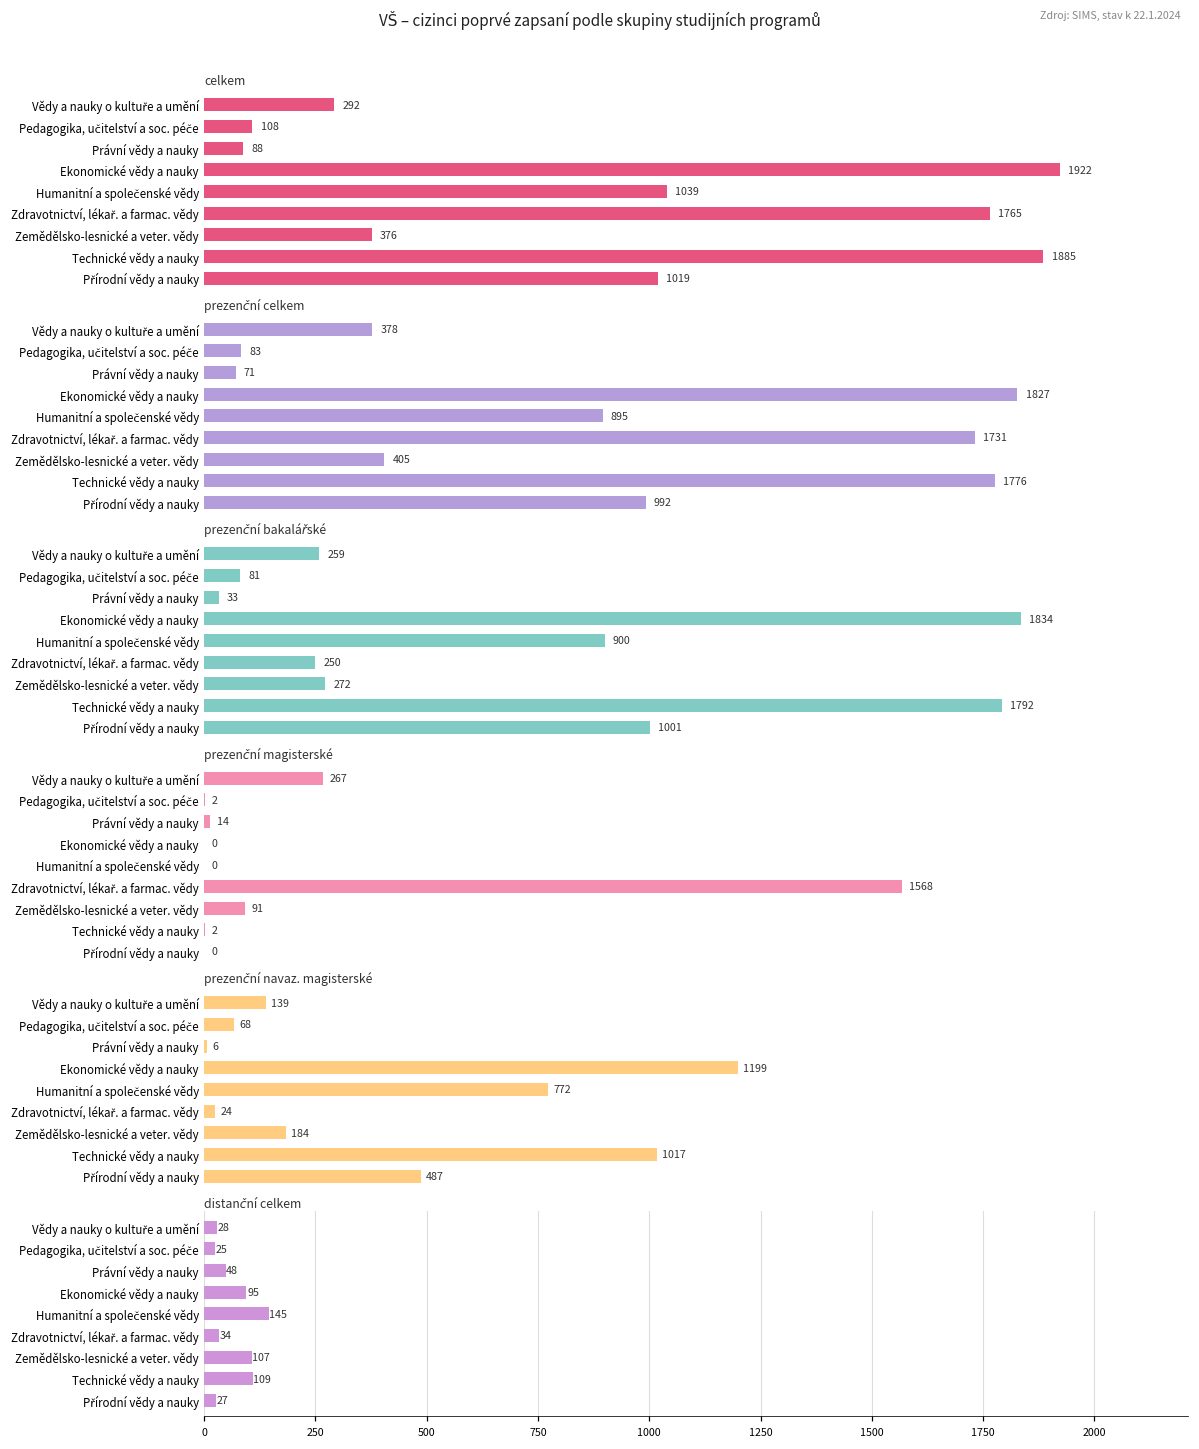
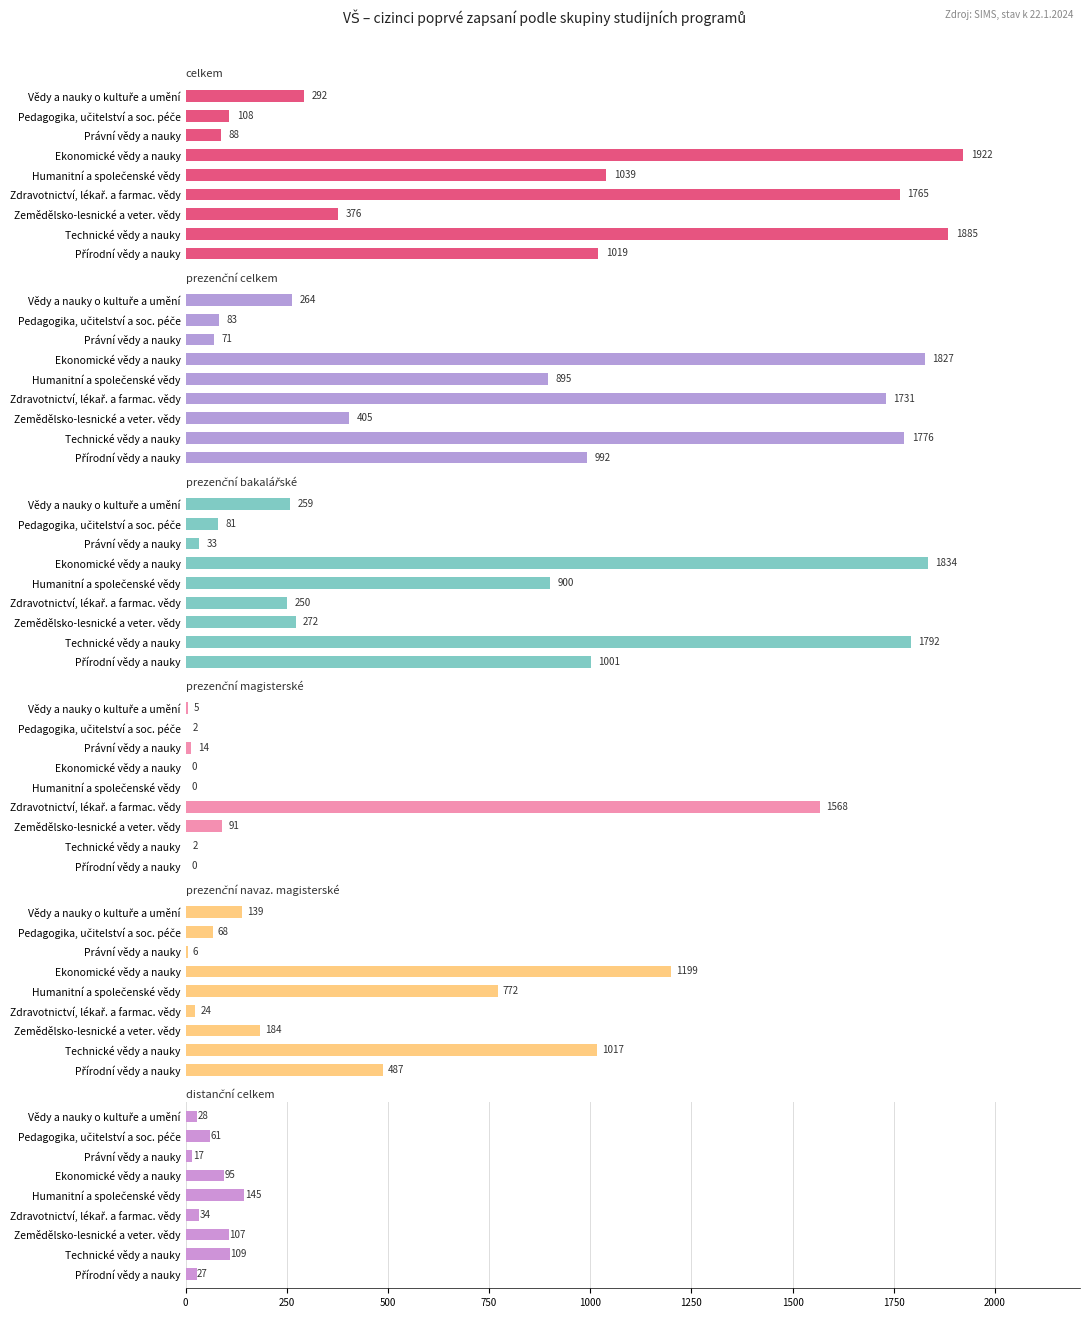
  {
    "celkem": {
      "Vědy a nauky o kultuře a umění": 292,
      "Pedagogika, učitelství a soc. péče": 108,
      "Právní vědy a nauky": 88,
      "Ekonomické vědy a nauky": 1922,
      "Humanitní a společenské vědy": 1039,
      "Zdravotnictví, lékař. a farmac. vědy": 1765,
      "Zemědělsko-lesnické a veter. vědy": 376,
      "Technické vědy a nauky": 1885,
      "Přírodní vědy a nauky": 1019
    },
    "prezenční celkem": {
-     "Vědy a nauky o kultuře a umění": 378,
+     "Vědy a nauky o kultuře a umění": 264,
      "Pedagogika, učitelství a soc. péče": 83,
      "Právní vědy a nauky": 71,
      "Ekonomické vědy a nauky": 1827,
      "Humanitní a společenské vědy": 895,
      "Zdravotnictví, lékař. a farmac. vědy": 1731,
      "Zemědělsko-lesnické a veter. vědy": 405,
      "Technické vědy a nauky": 1776,
      "Přírodní vědy a nauky": 992
    },
    "prezenční bakalářské": {
      "Vědy a nauky o kultuře a umění": 259,
      "Pedagogika, učitelství a soc. péče": 81,
      "Právní vědy a nauky": 33,
      "Ekonomické vědy a nauky": 1834,
      "Humanitní a společenské vědy": 900,
      "Zdravotnictví, lékař. a farmac. vědy": 250,
      "Zemědělsko-lesnické a veter. vědy": 272,
      "Technické vědy a nauky": 1792,
      "Přírodní vědy a nauky": 1001
    },
    "prezenční magisterské": {
-     "Vědy a nauky o kultuře a umění": 267,
+     "Vědy a nauky o kultuře a umění": 5,
      "Pedagogika, učitelství a soc. péče": 2,
      "Právní vědy a nauky": 14,
      "Ekonomické vědy a nauky": 0,
      "Humanitní a společenské vědy": 0,
      "Zdravotnictví, lékař. a farmac. vědy": 1568,
      "Zemědělsko-lesnické a veter. vědy": 91,
      "Technické vědy a nauky": 2,
      "Přírodní vědy a nauky": 0
    },
    "prezenční navaz. magisterské": {
      "Vědy a nauky o kultuře a umění": 139,
      "Pedagogika, učitelství a soc. péče": 68,
      "Právní vědy a nauky": 6,
      "Ekonomické vědy a nauky": 1199,
      "Humanitní a společenské vědy": 772,
      "Zdravotnictví, lékař. a farmac. vědy": 24,
      "Zemědělsko-lesnické a veter. vědy": 184,
      "Technické vědy a nauky": 1017,
      "Přírodní vědy a nauky": 487
    },
    "distanční celkem": {
      "Vědy a nauky o kultuře a umění": 28,
-     "Pedagogika, učitelství a soc. péče": 25,
-     "Právní vědy a nauky": 48,
+     "Pedagogika, učitelství a soc. péče": 61,
+     "Právní vědy a nauky": 17,
      "Ekonomické vědy a nauky": 95,
      "Humanitní a společenské vědy": 145,
      "Zdravotnictví, lékař. a farmac. vědy": 34,
      "Zemědělsko-lesnické a veter. vědy": 107,
      "Technické vědy a nauky": 109,
      "Přírodní vědy a nauky": 27
    }
  }
